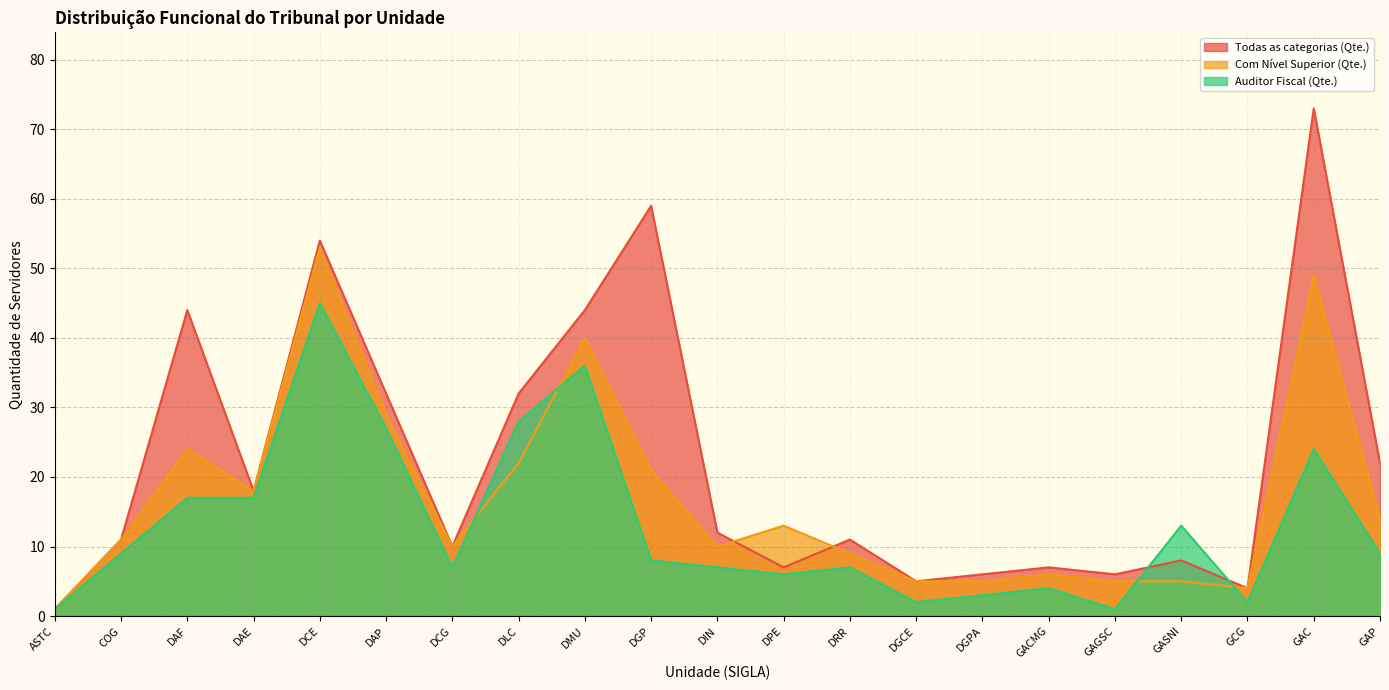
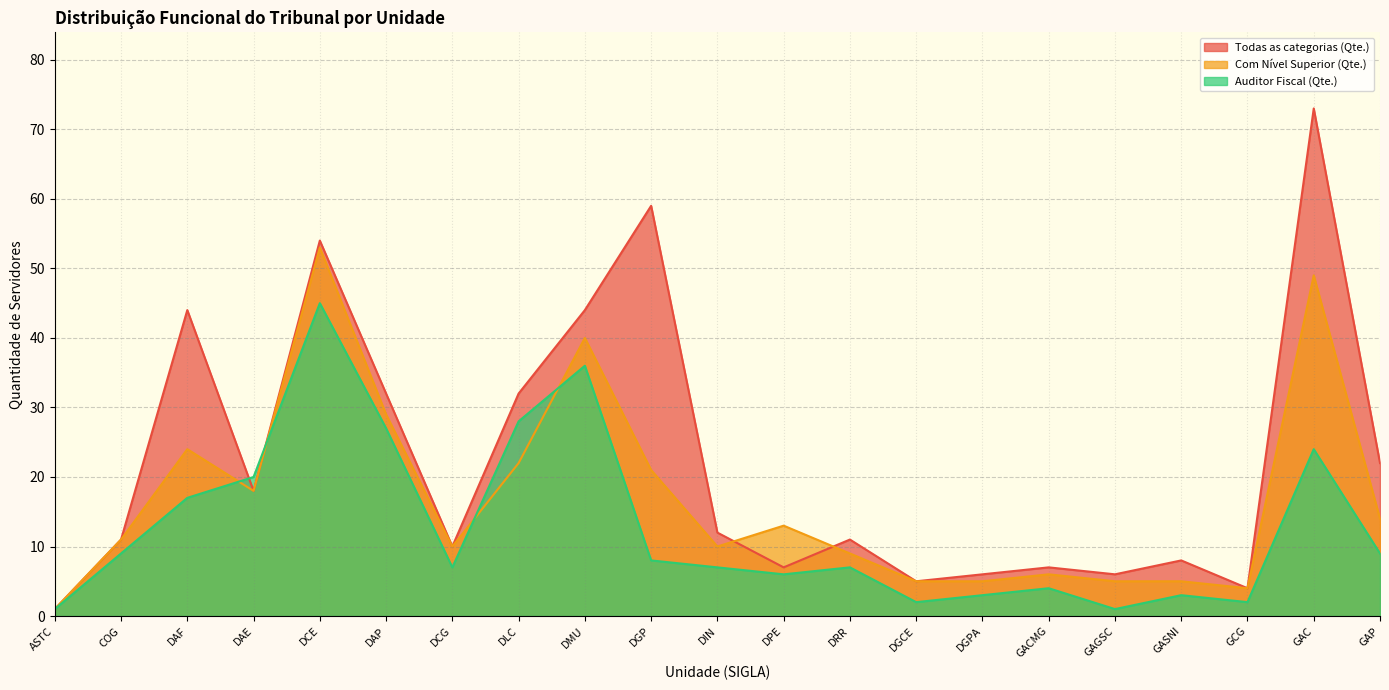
  {
    "Todas as categorias (Qte.)": {
      "DAF": 44,
      "DCE": 54,
      "DAP": 32,
      "DLC": 32,
      "DMU": 44,
      "DGP": 59,
      "DIN": 12,
      "DPE": 7,
      "DRR": 11,
      "DGPA": 6,
      "GACMG": 7,
      "GAGSC": 6,
      "GASNI": 8,
      "GAC": 73,
      "GAP": 22
    },
    "Com Nível Superior (Qte.)": {
      "DAF": 24,
      "DCE": 53,
      "DAP": 29,
      "DLC": 22,
      "DMU": 40,
      "DGP": 21,
      "DIN": 10,
      "DPE": 13,
      "DRR": 9,
      "DGPA": 5,
      "GACMG": 6,
      "GAGSC": 5,
      "GASNI": 5,
      "GAC": 49,
      "GAP": 14
    },
    "Auditor Fiscal (Qte.)": {
      "COG": 9,
      "DAF": 17,
-     "DAE": 17,
+     "DAE": 20,
      "DCE": 45,
      "DAP": 27,
      "DCG": 7,
      "DLC": 28,
      "DMU": 36,
      "DGP": 8,
      "DIN": 7,
      "DPE": 6,
      "DRR": 7,
      "DGCE": 2,
      "DGPA": 3,
      "GACMG": 4,
      "GAGSC": 1,
-     "GASNI": 13,
+     "GASNI": 3,
      "GCG": 2,
      "GAC": 24,
      "GAP": 9
    }
  }
